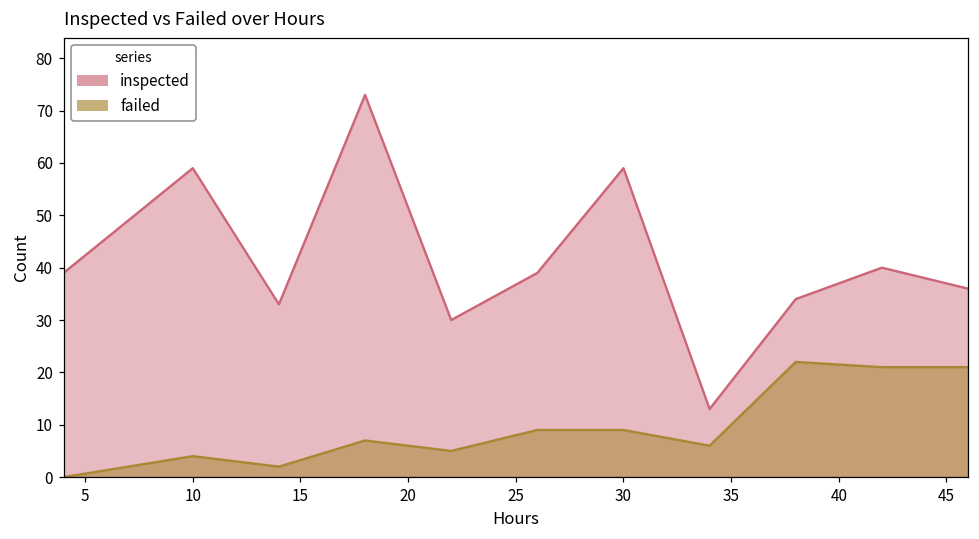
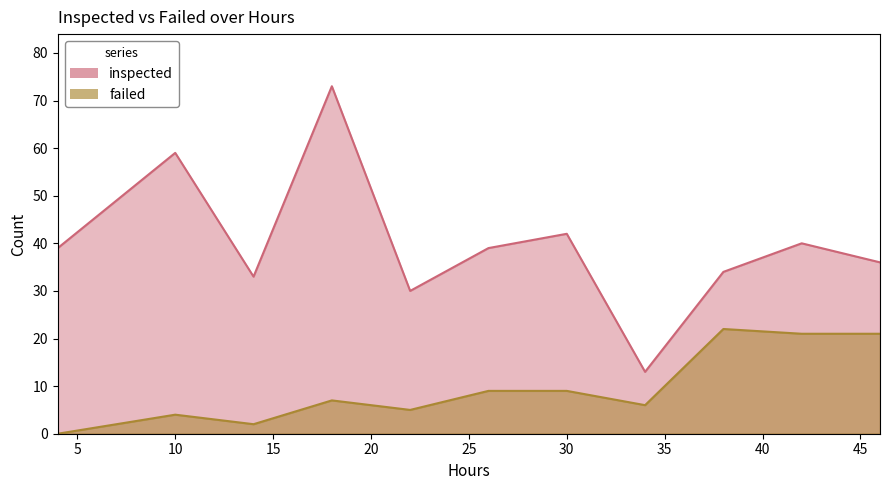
  {
    "inspected": {
      "10": 59,
-     "30": 59
+     "30": 42
    },
    "failed": {
      "10": 4,
      "30": 9
    }
  }
